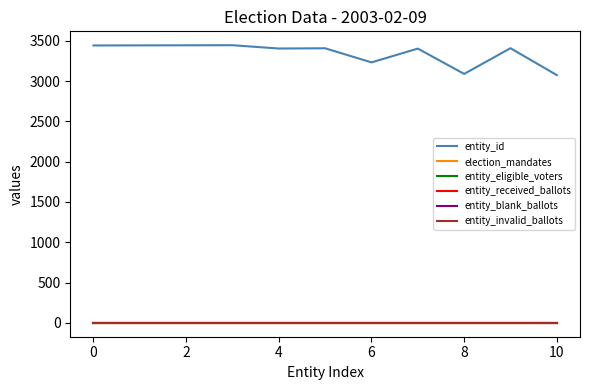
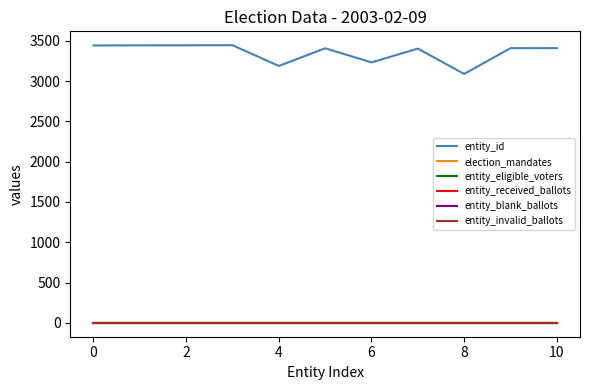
  {
    "entity_id": {
      "0": 3400,
      "2": 3400,
-     "4": 3400,
+     "4": 3200,
      "6": 3200,
      "8": 3100,
-     "10": 3100
+     "10": 3400
    },
    "entity_invalid_ballots": {
      "0": 0,
      "2": 0,
      "4": 0,
      "6": 0,
      "8": 0,
      "10": 0
    }
  }
